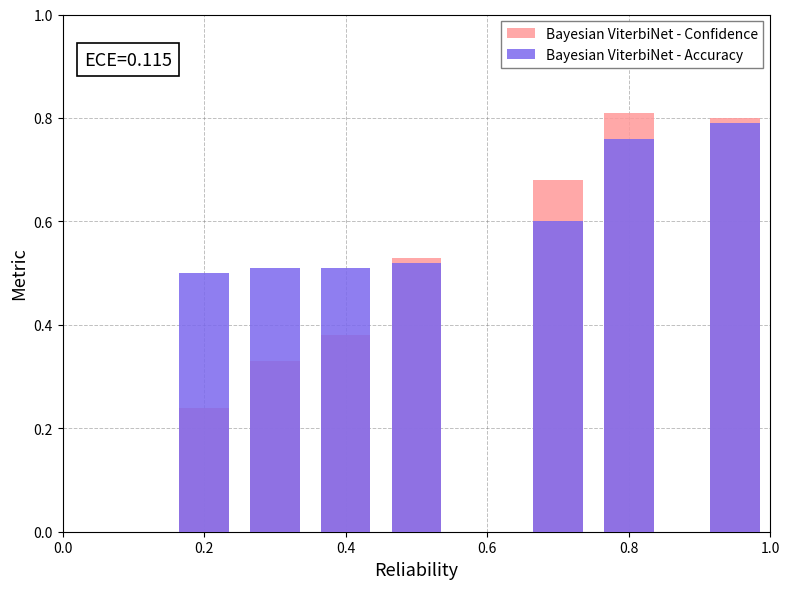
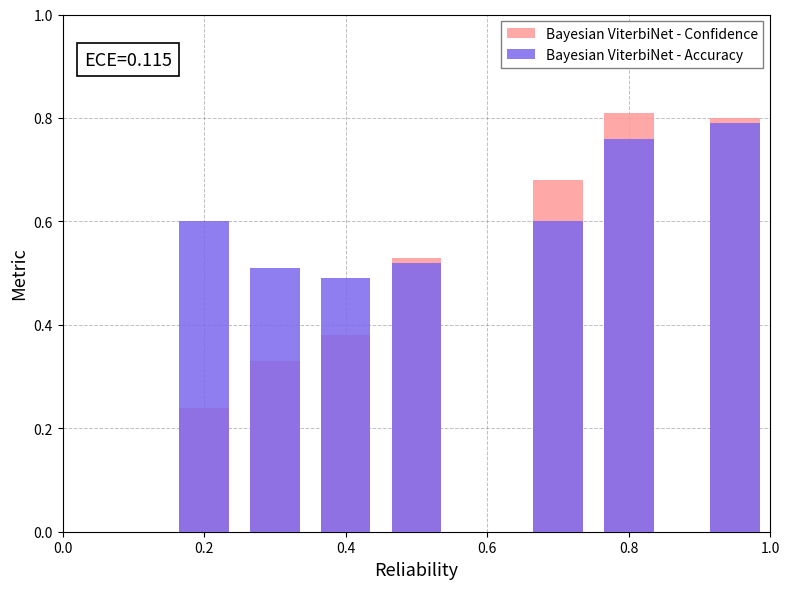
  {
    "Bayesian ViterbiNet - Confidence": {
      "0.8": 0.81
    },
    "Bayesian ViterbiNet - Accuracy": {
-     "0.2": 0.5,
-     "0.4": 0.51
+     "0.2": 0.6,
+     "0.4": 0.49
    }
  }
